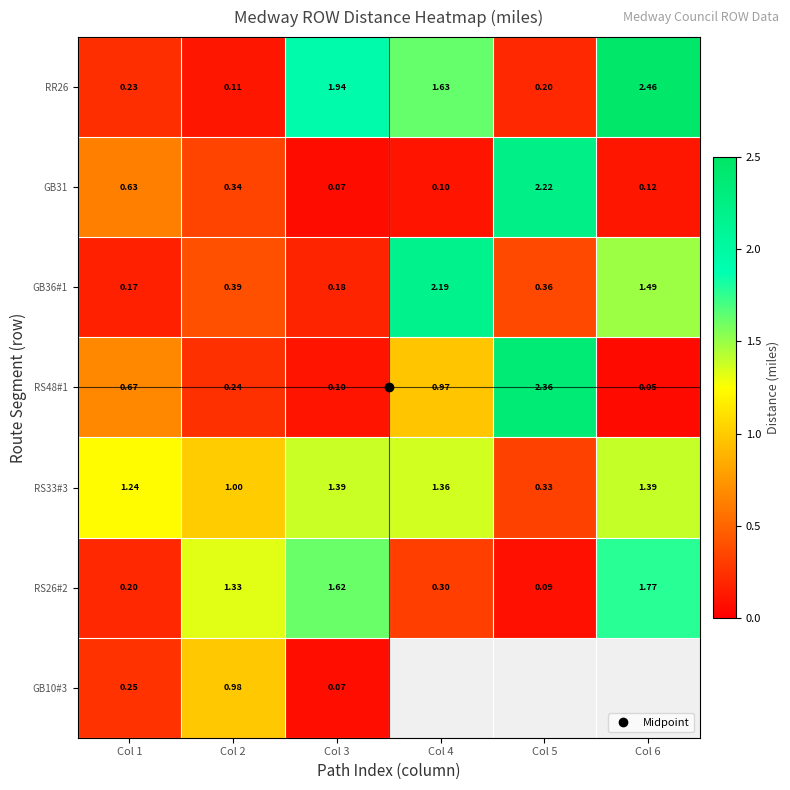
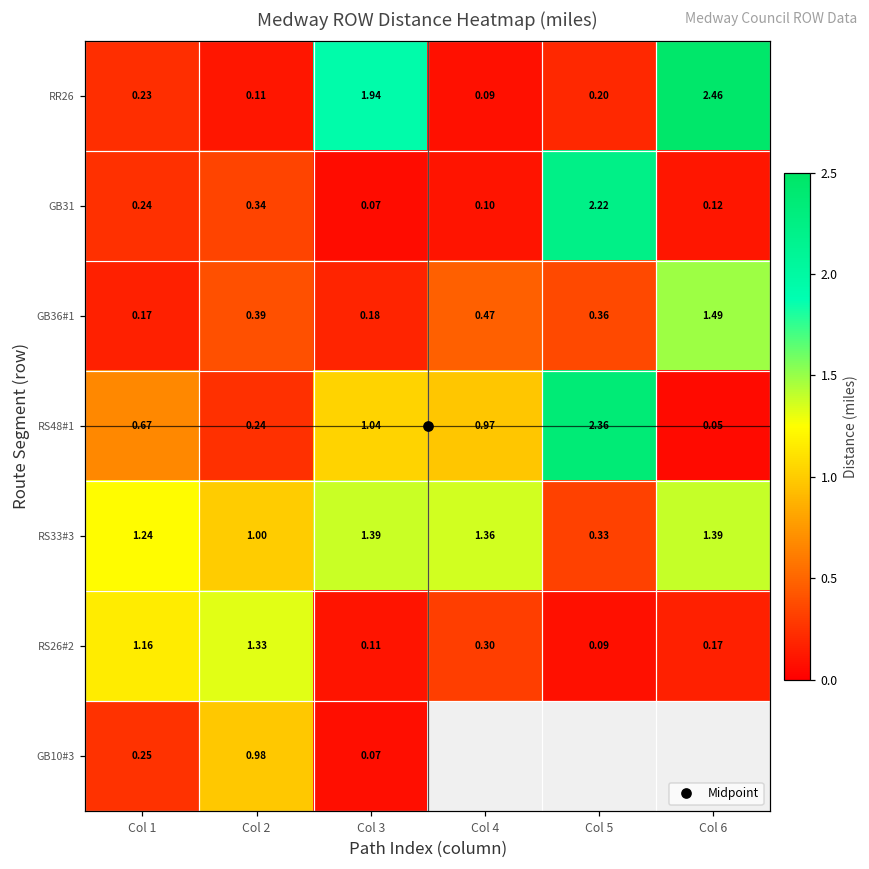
  {
    "RR26": {
      "Col 1": 0.23,
      "Col 2": 0.11,
      "Col 3": 1.94,
-     "Col 4": 1.63,
+     "Col 4": 0.09,
      "Col 5": 0.20,
      "Col 6": 2.46
    },
    "GB31": {
-     "Col 1": 0.63,
+     "Col 1": 0.24,
      "Col 2": 0.34,
      "Col 3": 0.07,
      "Col 4": 0.10,
      "Col 5": 2.22,
      "Col 6": 0.12
    },
    "GB36#1": {
      "Col 1": 0.17,
      "Col 2": 0.39,
      "Col 3": 0.18,
-     "Col 4": 2.19,
+     "Col 4": 0.47,
      "Col 5": 0.36,
      "Col 6": 1.49
    },
    "RS48#1": {
      "Col 1": 0.67,
      "Col 2": 0.24,
-     "Col 3": 0.10,
+     "Col 3": 1.04,
      "Col 4": 0.97,
      "Col 5": 2.36,
      "Col 6": 0.05
    },
    "RS33#3": {
      "Col 1": 1.24,
      "Col 2": 1.00,
      "Col 3": 1.39,
      "Col 4": 1.36,
      "Col 5": 0.33,
      "Col 6": 1.39
    },
    "RS26#2": {
-     "Col 1": 0.20,
+     "Col 1": 1.16,
      "Col 2": 1.33,
-     "Col 3": 1.62,
+     "Col 3": 0.11,
      "Col 4": 0.30,
      "Col 5": 0.09,
-     "Col 6": 1.77
+     "Col 6": 0.17
    },
    "GB10#3": {
      "Col 1": 0.25,
      "Col 2": 0.98,
      "Col 3": 0.07
    }
  }
